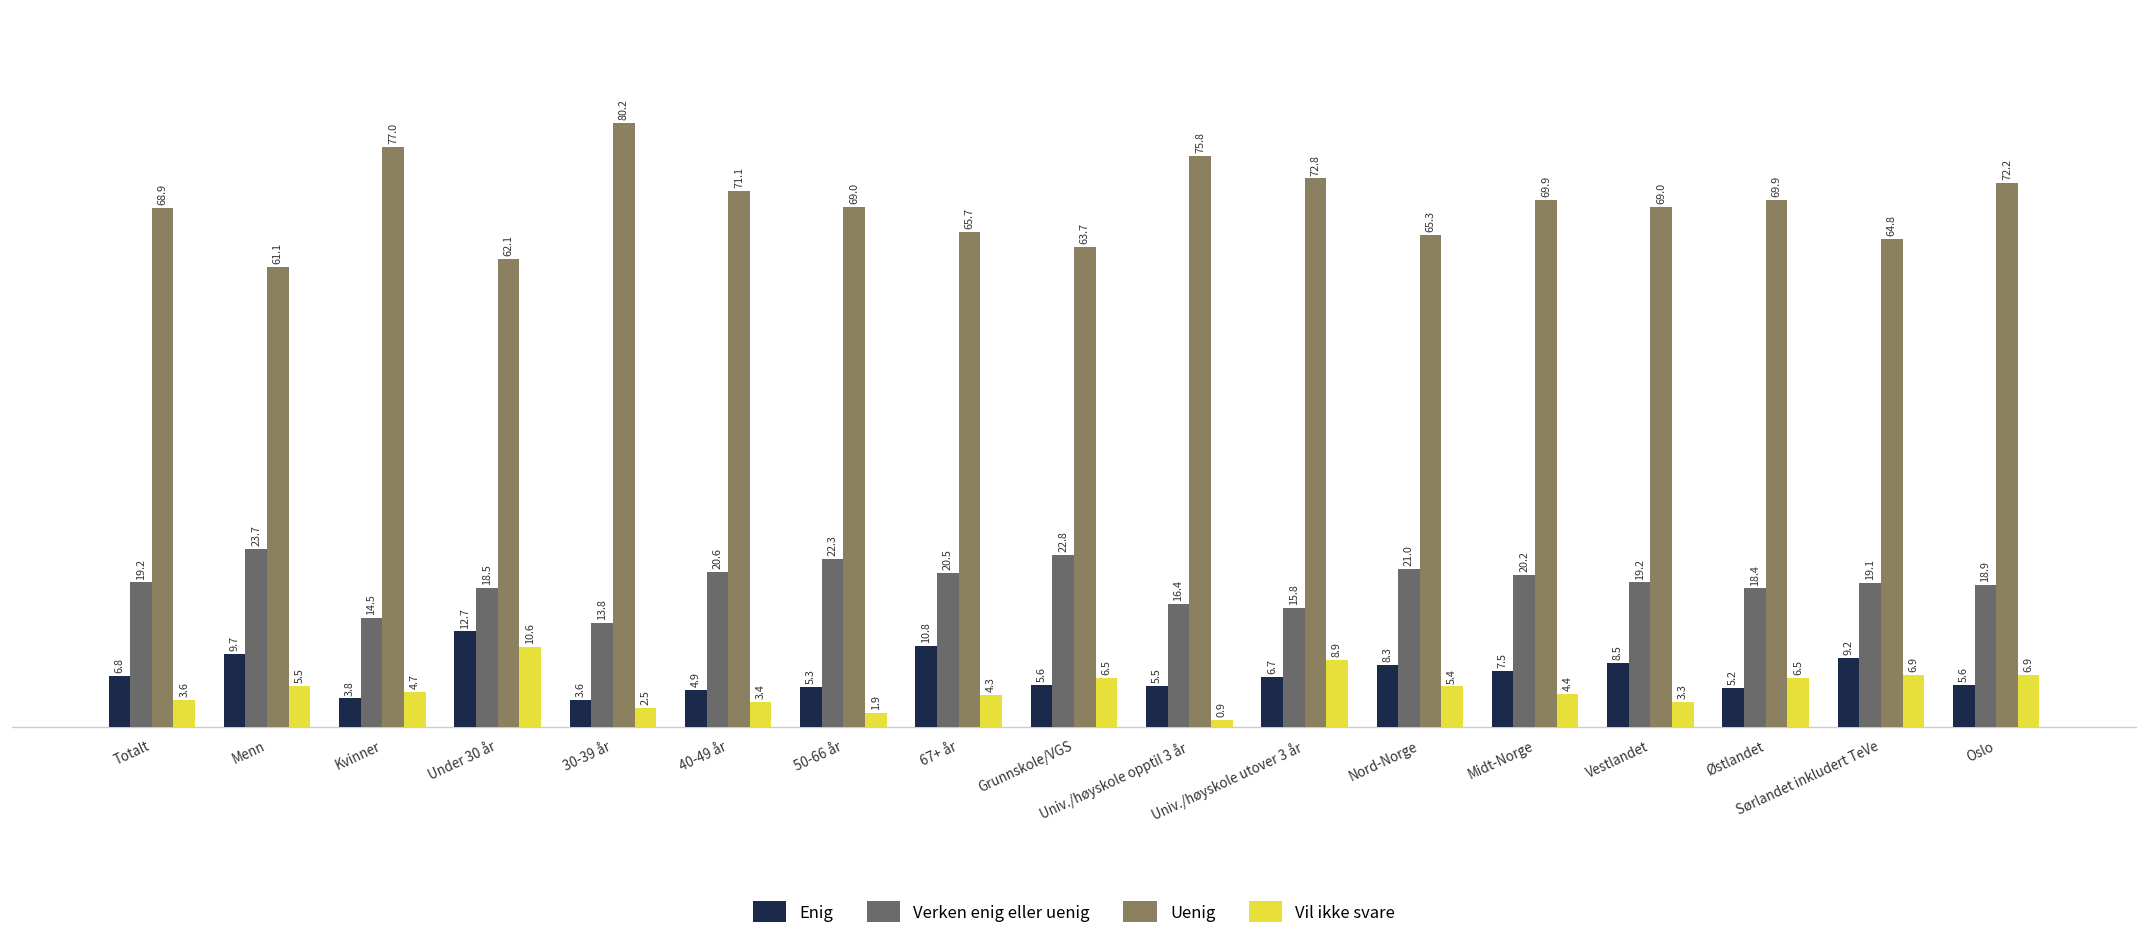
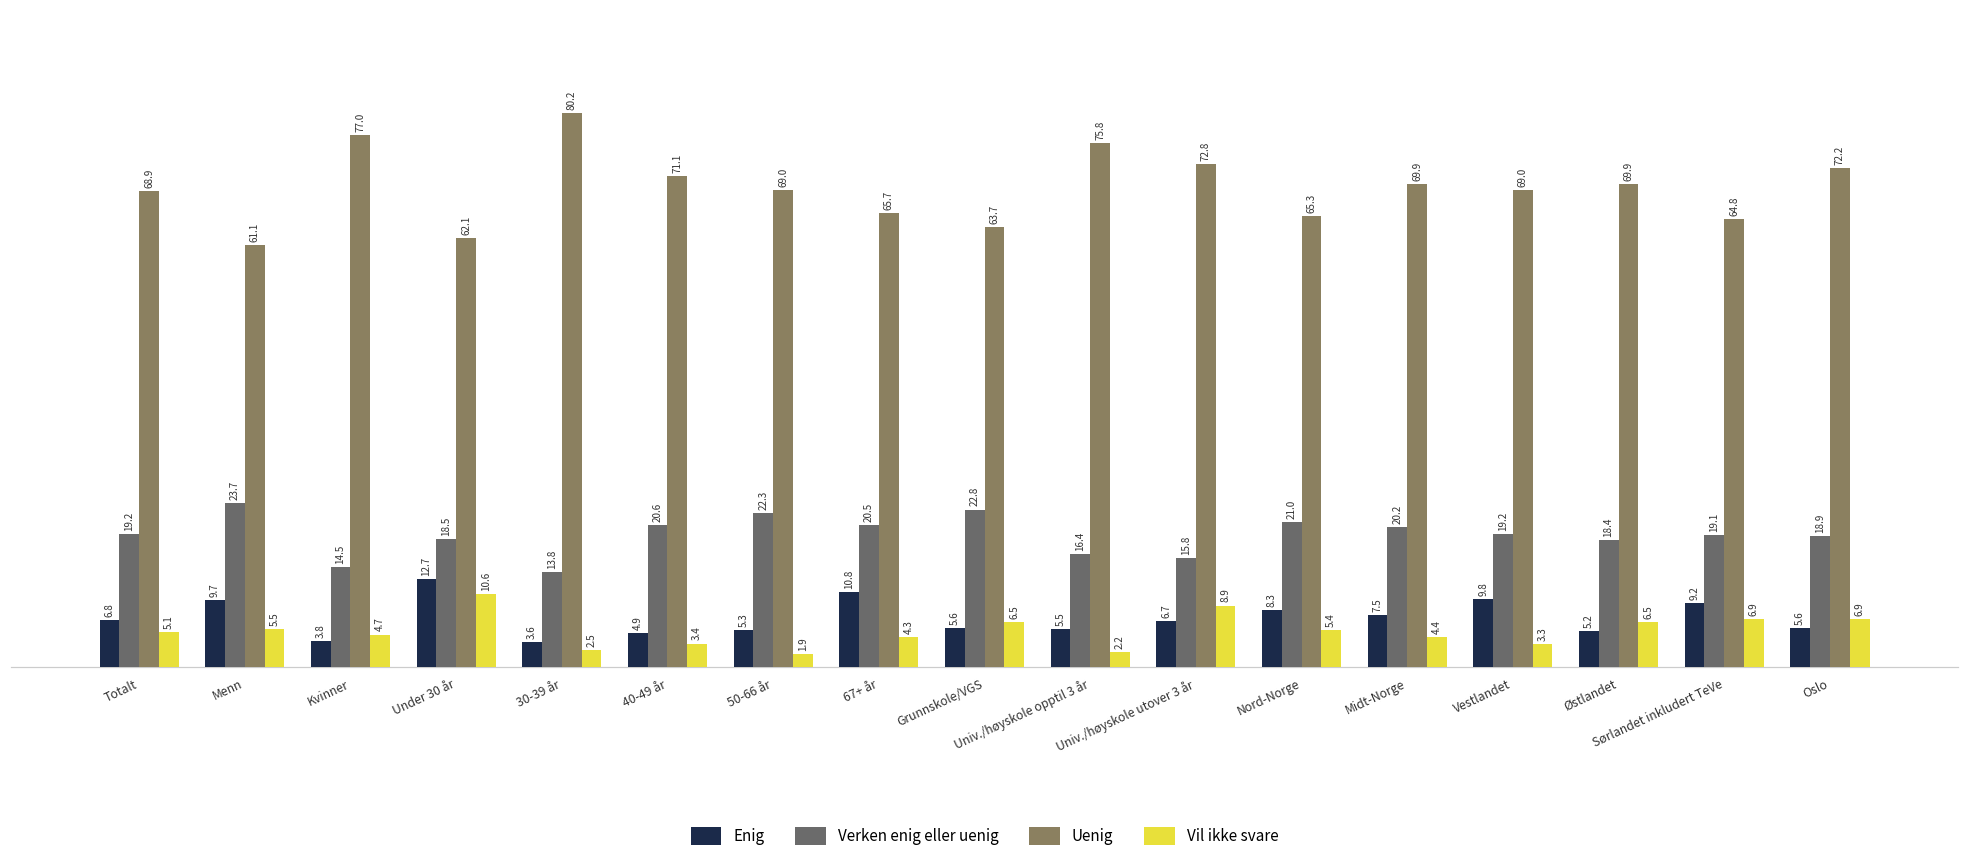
  {
    "Enig": {
      "Totalt": 6.8,
      "Menn": 9.7,
      "Kvinner": 3.8,
      "Under 30 år": 12.7,
      "30-39 år": 3.6,
      "40-49 år": 4.9,
      "50-66 år": 5.3,
      "67+ år": 10.8,
      "Grunnskole/VGS": 5.6,
      "Univ./høyskole opptil 3 år": 5.5,
      "Univ./høyskole utover 3 år": 6.7,
      "Nord-Norge": 8.3,
      "Midt-Norge": 7.5,
-     "Vestlandet": 8.5,
+     "Vestlandet": 9.8,
      "Østlandet": 5.2,
      "Sørlandet inkludert TeVe": 9.2,
      "Oslo": 5.6
    },
    "Vil ikke svare": {
-     "Totalt": 3.6,
+     "Totalt": 5.1,
      "Menn": 5.5,
      "Kvinner": 4.7,
      "Under 30 år": 10.6,
      "30-39 år": 2.5,
      "40-49 år": 3.4,
      "50-66 år": 1.9,
      "67+ år": 4.3,
      "Grunnskole/VGS": 6.5,
-     "Univ./høyskole opptil 3 år": 0.9,
+     "Univ./høyskole opptil 3 år": 2.2,
      "Univ./høyskole utover 3 år": 8.9,
      "Nord-Norge": 5.4,
      "Midt-Norge": 4.4,
      "Vestlandet": 3.3,
      "Østlandet": 6.5,
      "Sørlandet inkludert TeVe": 6.9,
      "Oslo": 6.9
    }
  }
